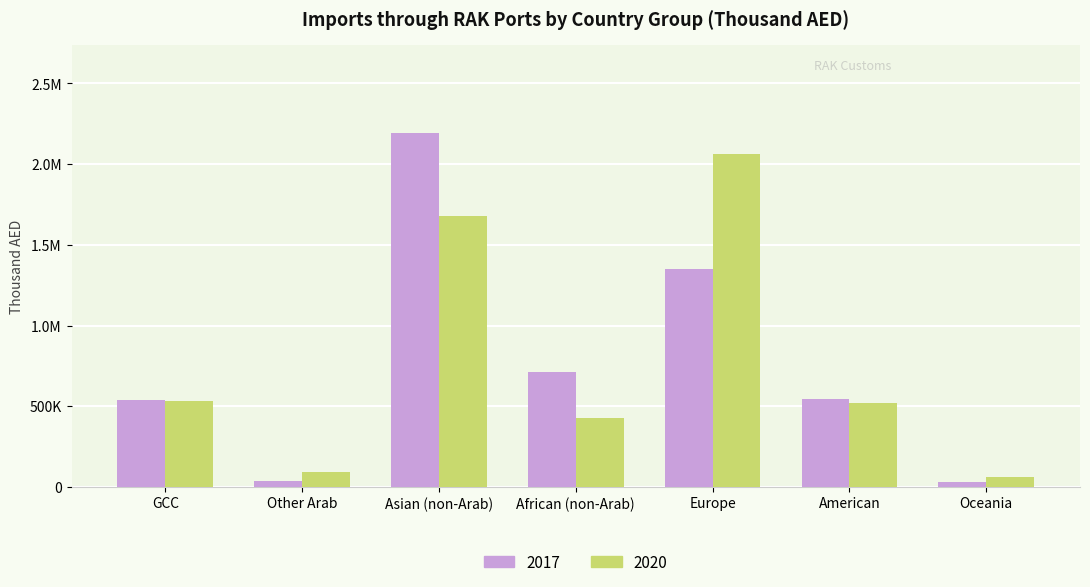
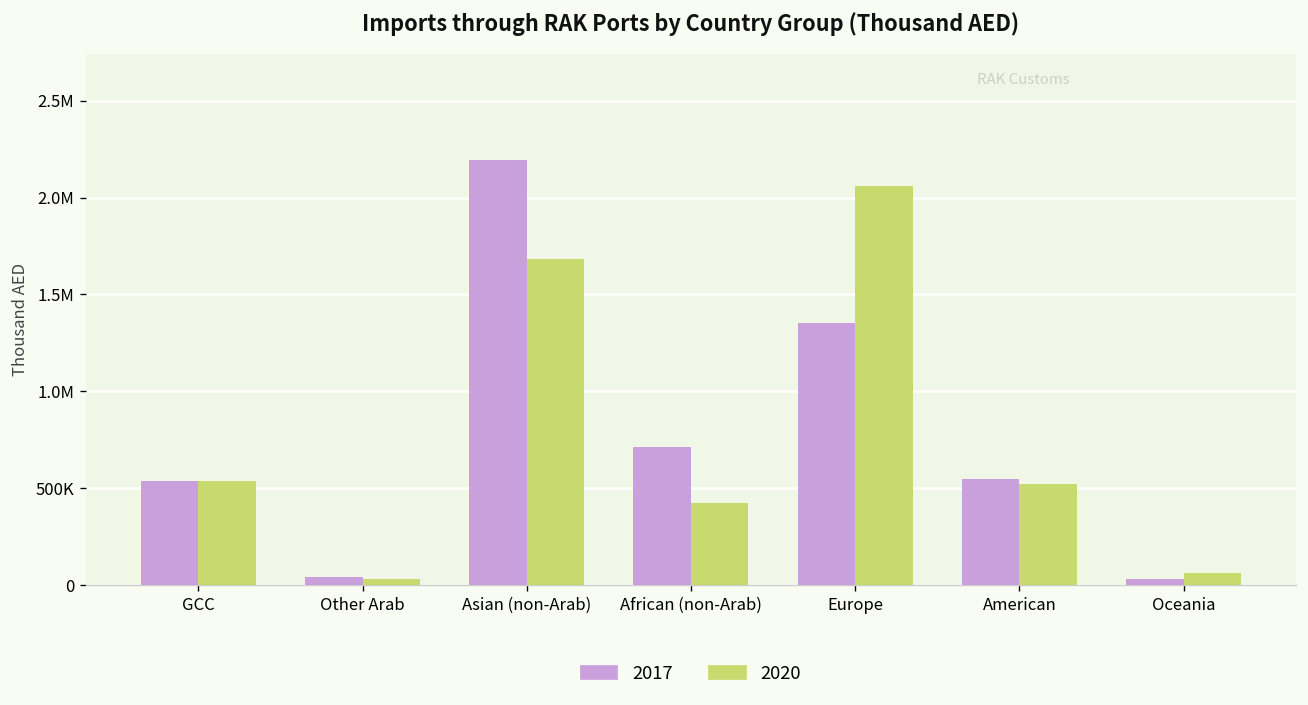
  {
    "2017": {
      "GCC": 540000,
      "Other Arab": 40000,
      "Asian (non-Arab)": 2190000,
      "African (non-Arab)": 710000,
      "Europe": 1350000,
      "American": 550000,
      "Oceania": 30000
    },
    "2020": {
      "GCC": 540000,
-     "Other Arab": 100000,
+     "Other Arab": 30000,
      "Asian (non-Arab)": 1680000,
      "African (non-Arab)": 420000,
      "Europe": 2060000,
      "American": 520000,
      "Oceania": 60000
    }
  }
